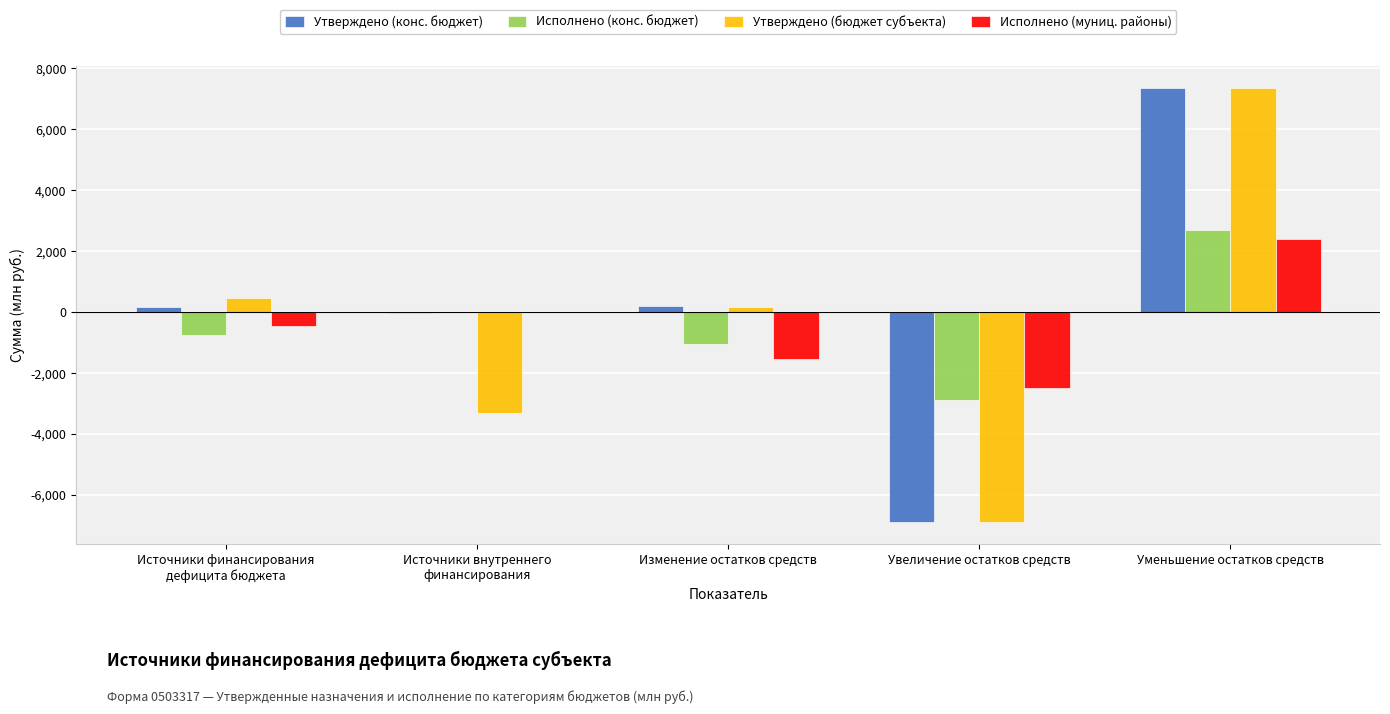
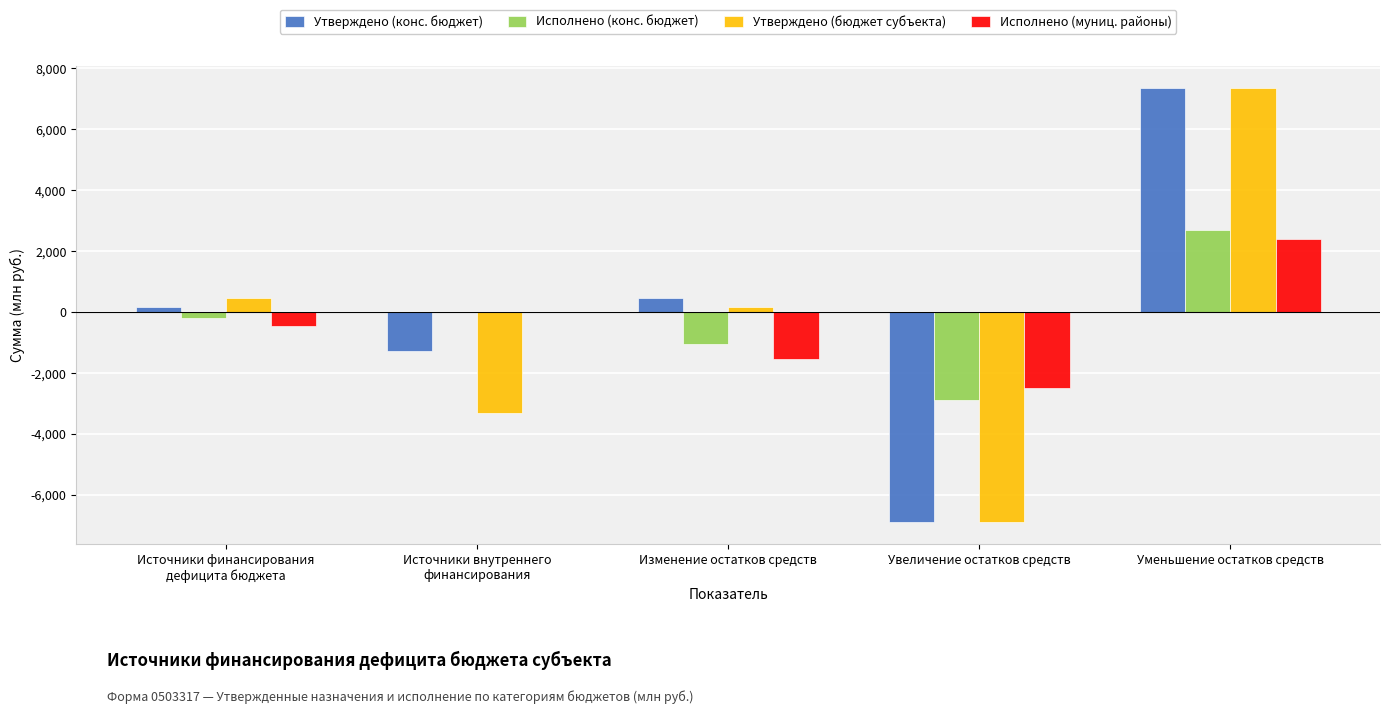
  {
    "Утверждено (конс. бюджет)": {
      "Источники финансирования дефицита бюджета": "200",
-     "Источники внутреннего финансирования": "0",
-     "Изменение остатков средств": "200",
+     "Источники внутреннего финансирования": "-1,300",
+     "Изменение остатков средств": "500",
      "Увеличение остатков средств": "-6,900",
      "Уменьшение остатков средств": "7,400"
    },
    "Исполнено (конс. бюджет)": {
-     "Источники финансирования дефицита бюджета": "-700",
+     "Источники финансирования дефицита бюджета": "-200",
      "Источники внутреннего финансирования": "0",
      "Изменение остатков средств": "-1,000",
      "Увеличение остатков средств": "-2,900",
      "Уменьшение остатков средств": "2,700"
    },
    "Утверждено (бюджет субъекта)": {
      "Источники финансирования дефицита бюджета": "400",
      "Источники внутреннего финансирования": "-3,300",
      "Изменение остатков средств": "200",
      "Увеличение остатков средств": "-6,900",
      "Уменьшение остатков средств": "7,400"
    },
    "Исполнено (муниц. районы)": {
      "Источники финансирования дефицита бюджета": "-500",
      "Изменение остатков средств": "-1,600",
      "Увеличение остатков средств": "-2,500",
      "Уменьшение остатков средств": "2,400"
    }
  }
